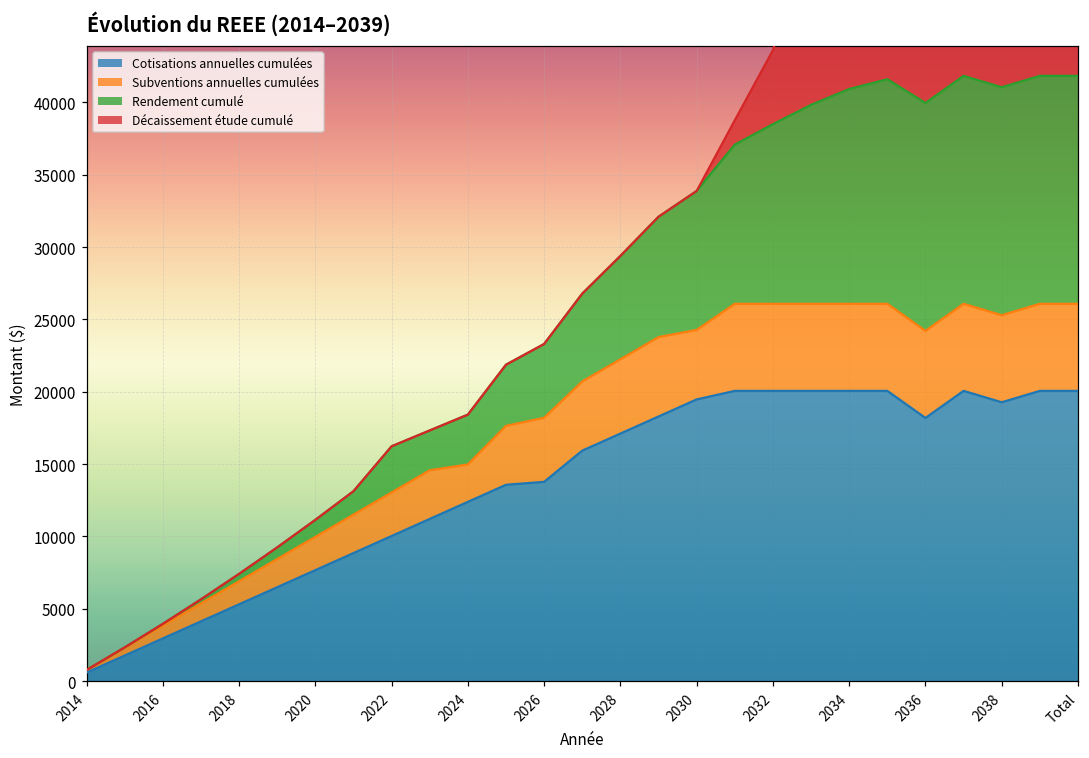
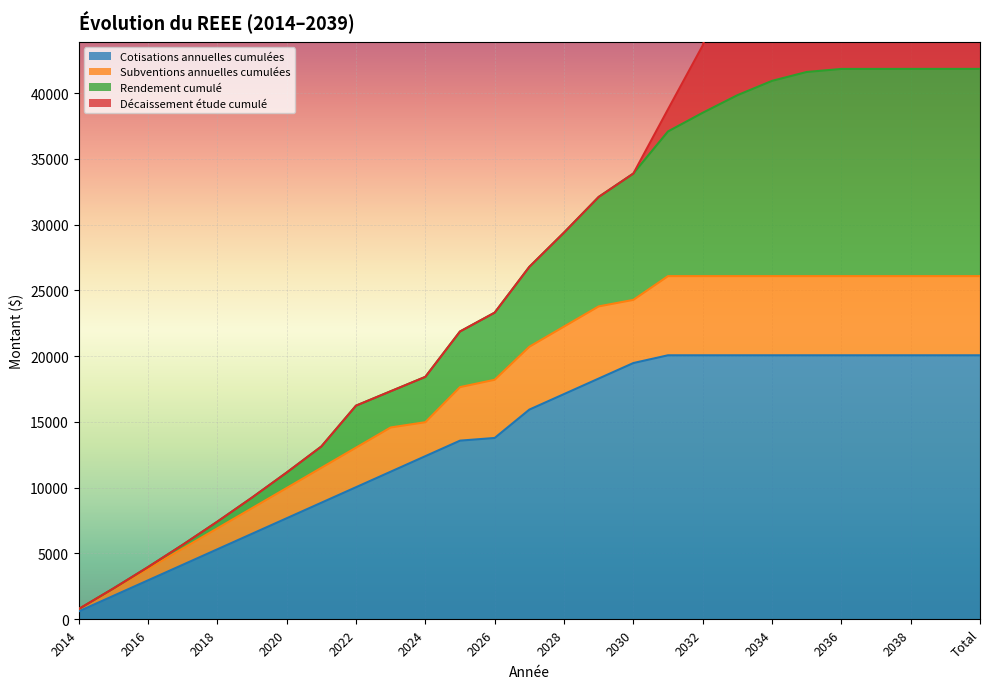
  {
    "Cotisations annuelles cumulées": {
      "2016": 3000,
      "2018": 5300,
      "2020": 7700,
      "2022": 10000,
      "2024": 12400,
      "2026": 13800,
      "2028": 17100,
      "2030": 19500,
      "2032": 20100,
      "2034": 20100,
-     "2036": 18200,
-     "2038": 19300,
+     "2036": 20100,
+     "2038": 20100,
      "Total": 20100
    },
    "Subventions annuelles cumulées": {
      "2018": 1600,
      "2020": 2300,
      "2022": 3000,
      "2024": 2600,
      "2026": 4400,
      "2028": 5100,
      "2030": 4800,
      "2032": 6000,
      "2034": 6000,
      "2036": 6000,
      "2038": 6000,
      "Total": 6000
    },
    "Rendement cumulé": {
      "2032": 12400,
      "2034": 14800,
      "2036": 15800,
      "2038": 15800,
      "Total": 15800
    },
    "Décaissement étude cumulé": {
      "2032": 5100
    }
  }
